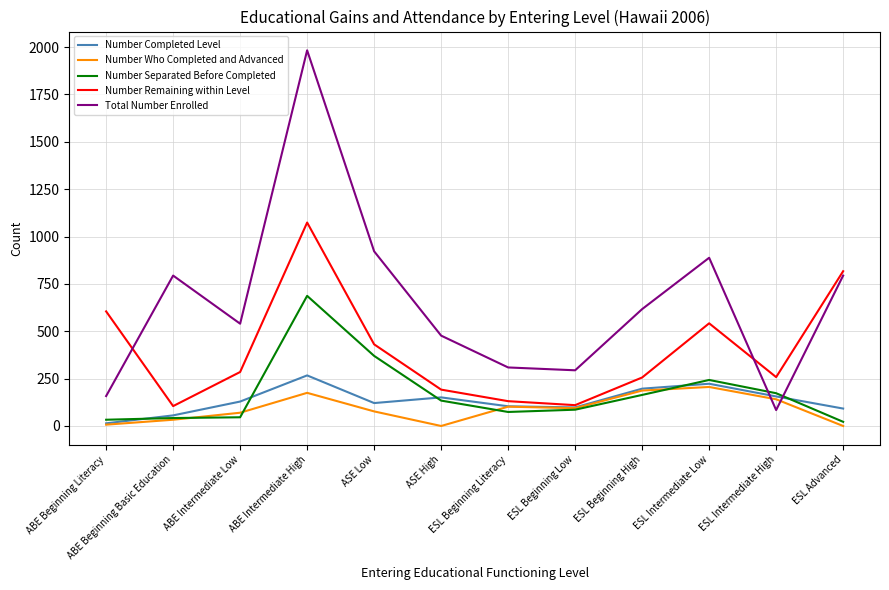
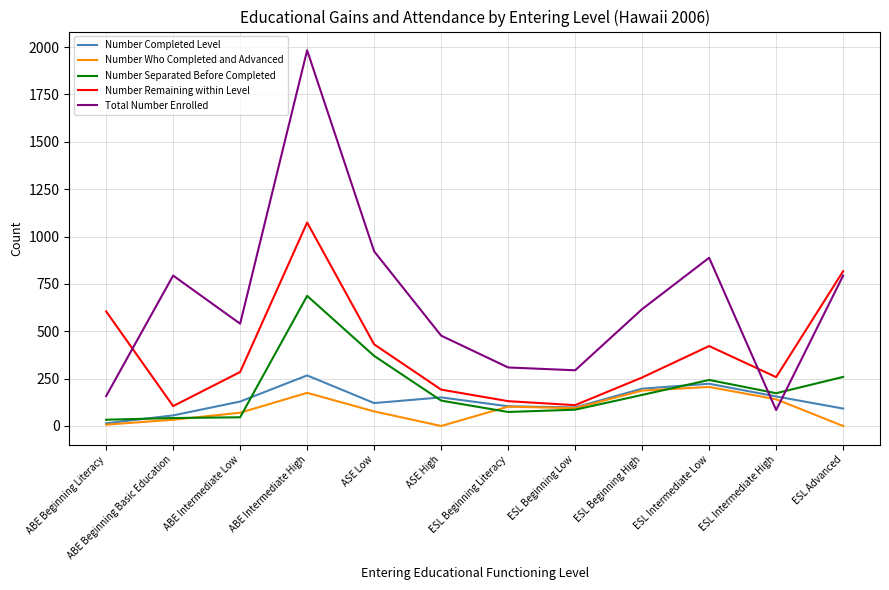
  {
    "Number Completed Level": {
      "ABE Beginning Basic Education": 60,
      "ABE Intermediate Low": 130,
      "ABE Intermediate High": 270,
      "ASE Low": 120,
      "ASE High": 150,
      "ESL Intermediate Low": 220,
      "ESL Intermediate High": 160,
      "ESL Advanced": 90
    },
    "Number Who Completed and Advanced": {
      "ABE Intermediate Low": 70,
      "ABE Intermediate High": 180,
      "ASE Low": 80,
      "ASE High": 0,
      "ESL Intermediate Low": 210,
      "ESL Intermediate High": 140,
      "ESL Advanced": 0
    },
    "Number Separated Before Completed": {
      "ABE Beginning Literacy": 30,
      "ABE Intermediate Low": 50,
      "ABE Intermediate High": 690,
      "ASE Low": 370,
      "ASE High": 130,
      "ESL Beginning Literacy": 70,
      "ESL Beginning High": 160,
      "ESL Intermediate Low": 240,
      "ESL Intermediate High": 170,
-     "ESL Advanced": 20
+     "ESL Advanced": 260
    },
    "Number Remaining within Level": {
      "ABE Beginning Literacy": 610,
      "ABE Beginning Basic Education": 110,
      "ABE Intermediate Low": 290,
      "ABE Intermediate High": 1070,
      "ASE Low": 430,
      "ASE High": 190,
      "ESL Beginning Literacy": 130,
      "ESL Beginning High": 260,
-     "ESL Intermediate Low": 540,
+     "ESL Intermediate Low": 420,
      "ESL Intermediate High": 260,
      "ESL Advanced": 820
    },
    "Total Number Enrolled": {
      "ABE Beginning Literacy": 160,
      "ABE Beginning Basic Education": 790,
      "ABE Intermediate Low": 540,
      "ABE Intermediate High": 1980,
      "ASE Low": 920,
      "ASE High": 480,
      "ESL Beginning Literacy": 310,
      "ESL Beginning Low": 290,
      "ESL Beginning High": 620,
      "ESL Intermediate Low": 890,
      "ESL Intermediate High": 80,
      "ESL Advanced": 790
    }
  }
